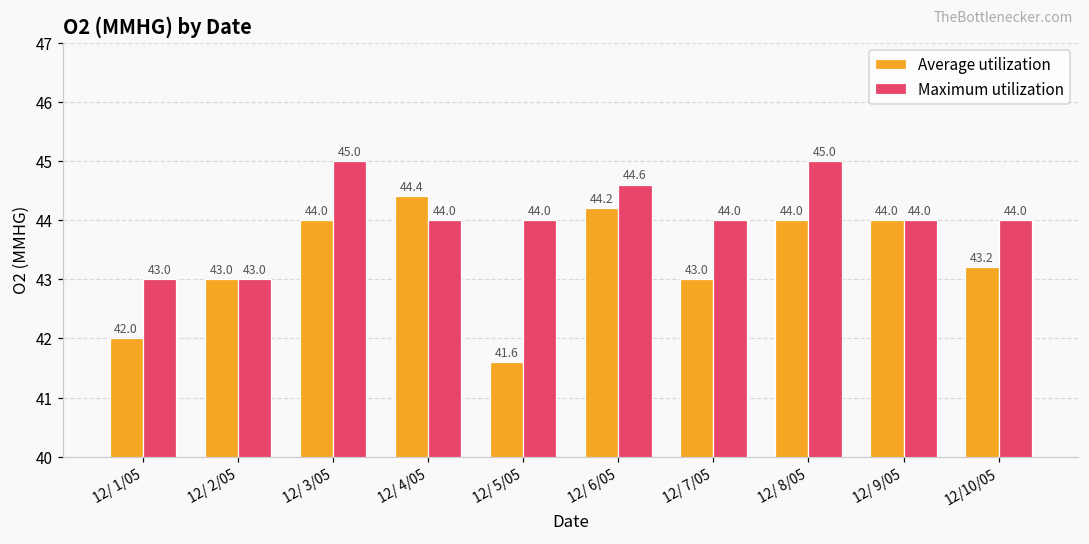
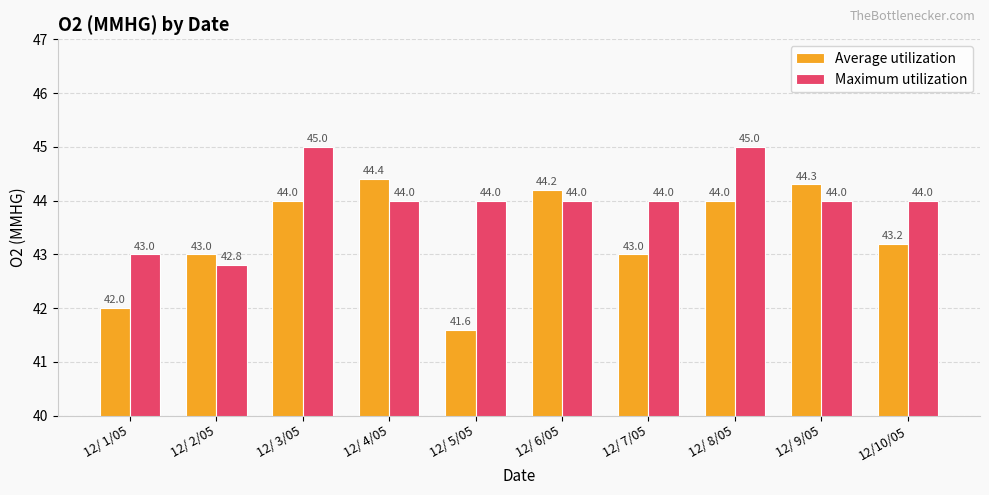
  {
    "Average utilization": {
      "12/ 1/05": 42.0,
      "12/ 2/05": 43.0,
      "12/ 3/05": 44.0,
      "12/ 4/05": 44.4,
      "12/ 5/05": 41.6,
      "12/ 6/05": 44.2,
      "12/ 7/05": 43.0,
      "12/ 8/05": 44.0,
-     "12/ 9/05": 44.0,
+     "12/ 9/05": 44.3,
      "12/10/05": 43.2
    },
    "Maximum utilization": {
      "12/ 1/05": 43.0,
-     "12/ 2/05": 43.0,
+     "12/ 2/05": 42.8,
      "12/ 3/05": 45.0,
      "12/ 4/05": 44.0,
      "12/ 5/05": 44.0,
-     "12/ 6/05": 44.6,
+     "12/ 6/05": 44.0,
      "12/ 7/05": 44.0,
      "12/ 8/05": 45.0,
      "12/ 9/05": 44.0,
      "12/10/05": 44.0
    }
  }
